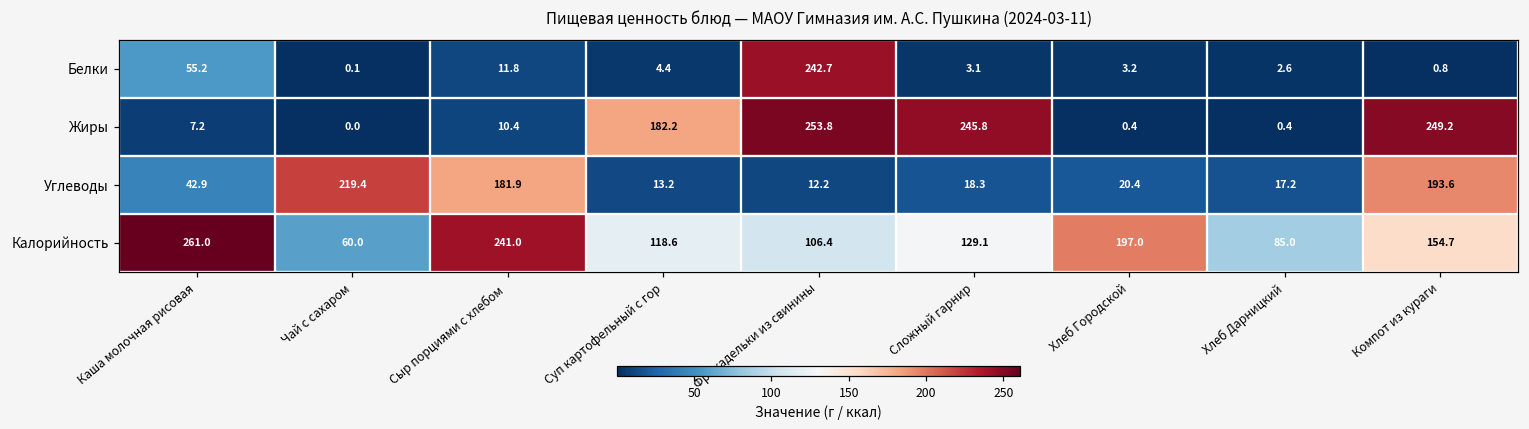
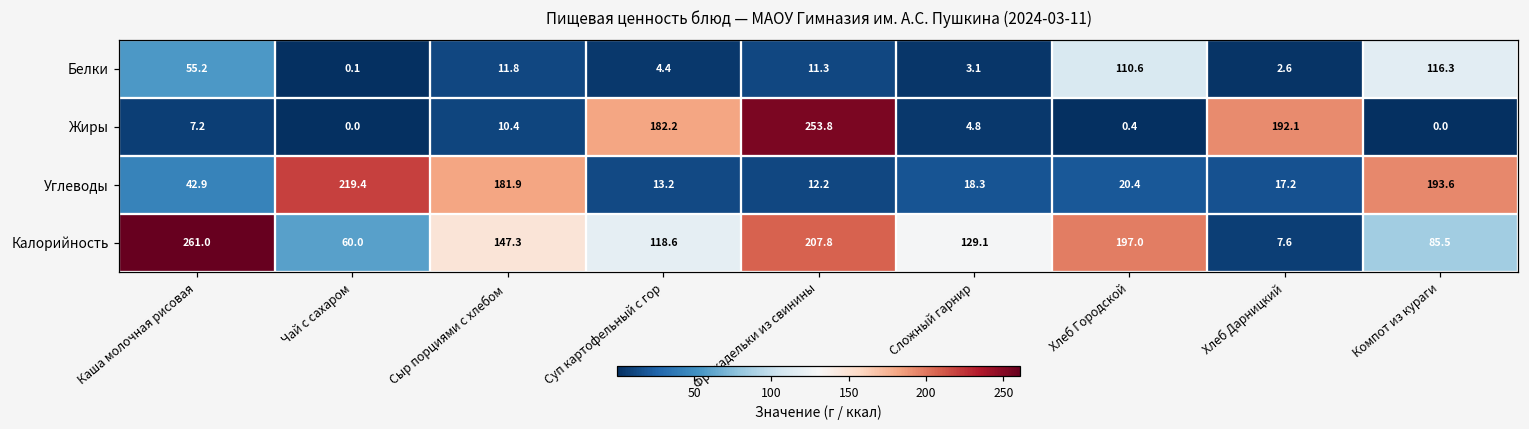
  {
    "Белки": {
      "Каша молочная рисовая": 55.2,
      "Чай с сахаром": 0.1,
      "Сыр порциями с хлебом": 11.8,
      "Суп картофельный с гор": 4.4,
-     "Фрикадельки из свинины": 242.7,
+     "Фрикадельки из свинины": 11.3,
      "Сложный гарнир": 3.1,
-     "Хлеб Городской": 3.2,
+     "Хлеб Городской": 110.6,
      "Хлеб Дарницкий": 2.6,
-     "Компот из кураги": 0.8
+     "Компот из кураги": 116.3
    },
    "Жиры": {
      "Каша молочная рисовая": 7.2,
      "Чай с сахаром": 0.0,
      "Сыр порциями с хлебом": 10.4,
      "Суп картофельный с гор": 182.2,
      "Фрикадельки из свинины": 253.8,
-     "Сложный гарнир": 245.8,
+     "Сложный гарнир": 4.8,
      "Хлеб Городской": 0.4,
-     "Хлеб Дарницкий": 0.4,
-     "Компот из кураги": 249.2
+     "Хлеб Дарницкий": 192.1,
+     "Компот из кураги": 0.0
    },
    "Углеводы": {
      "Каша молочная рисовая": 42.9,
      "Чай с сахаром": 219.4,
      "Сыр порциями с хлебом": 181.9,
      "Суп картофельный с гор": 13.2,
      "Фрикадельки из свинины": 12.2,
      "Сложный гарнир": 18.3,
      "Хлеб Городской": 20.4,
      "Хлеб Дарницкий": 17.2,
      "Компот из кураги": 193.6
    },
    "Калорийность": {
      "Каша молочная рисовая": 261.0,
      "Чай с сахаром": 60.0,
-     "Сыр порциями с хлебом": 241.0,
+     "Сыр порциями с хлебом": 147.3,
      "Суп картофельный с гор": 118.6,
-     "Фрикадельки из свинины": 106.4,
+     "Фрикадельки из свинины": 207.8,
      "Сложный гарнир": 129.1,
      "Хлеб Городской": 197.0,
-     "Хлеб Дарницкий": 85.0,
-     "Компот из кураги": 154.7
+     "Хлеб Дарницкий": 7.6,
+     "Компот из кураги": 85.5
    }
  }
